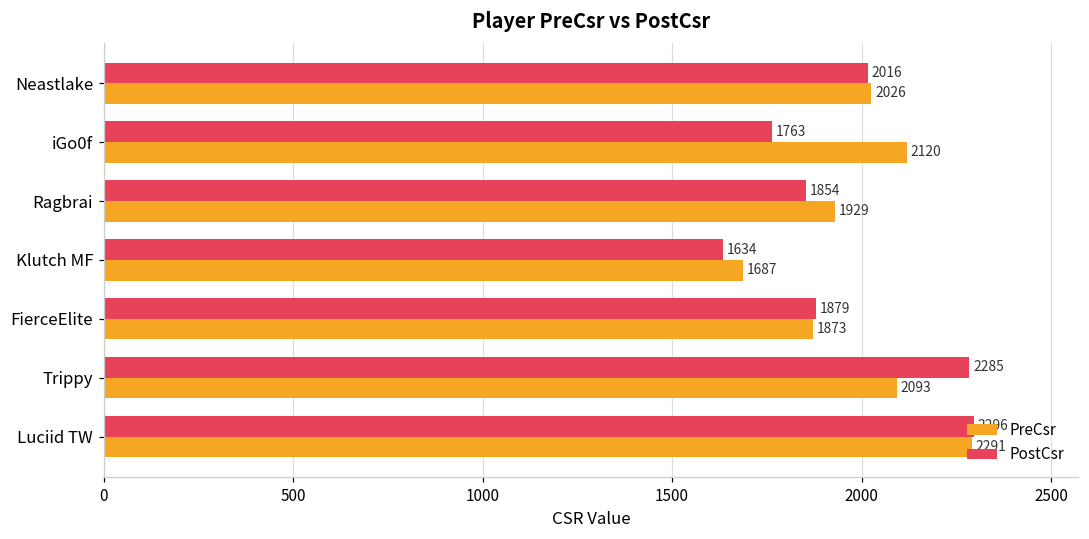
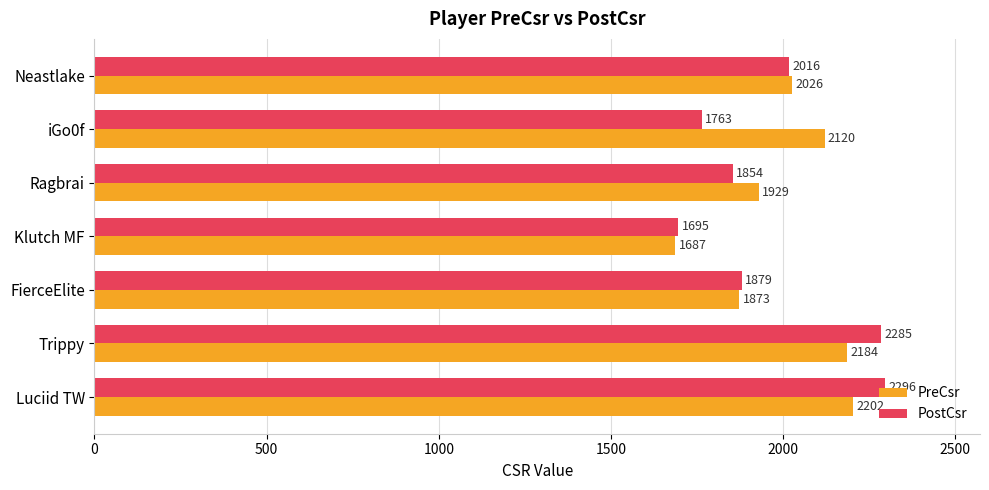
  {
    "PreCsr": {
      "Neastlake": 2026,
      "iGo0f": 2120,
      "Ragbrai": 1929,
      "Klutch MF": 1687,
      "FierceElite": 1873,
-     "Trippy": 2093,
-     "Luciid TW": 2291
+     "Trippy": 2184,
+     "Luciid TW": 2202
    },
    "PostCsr": {
      "Neastlake": 2016,
      "iGo0f": 1763,
      "Ragbrai": 1854,
-     "Klutch MF": 1634,
+     "Klutch MF": 1695,
      "FierceElite": 1879,
      "Trippy": 2285,
      "Luciid TW": 2296
    }
  }
